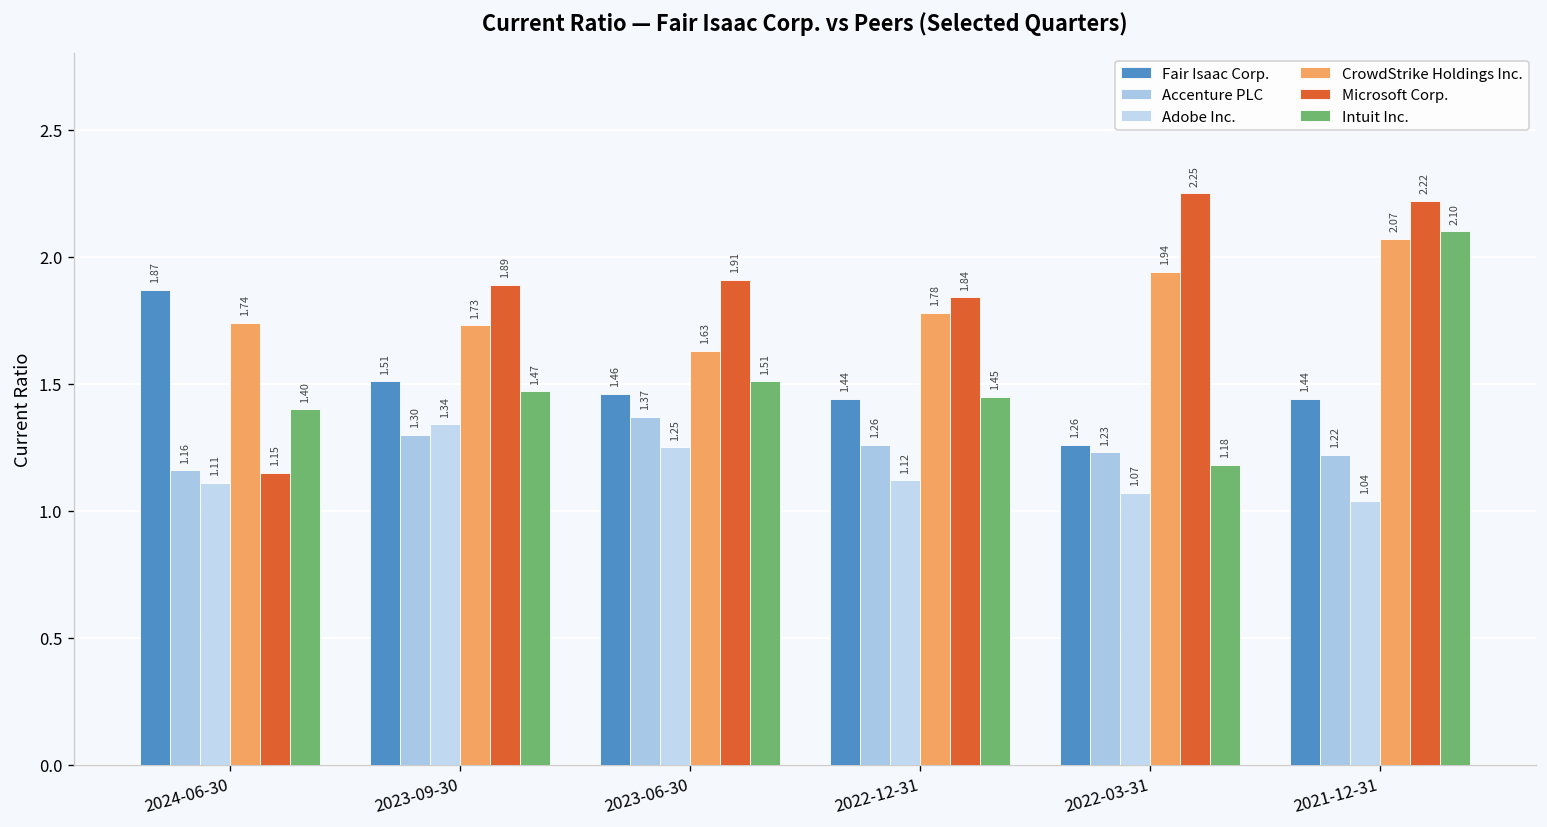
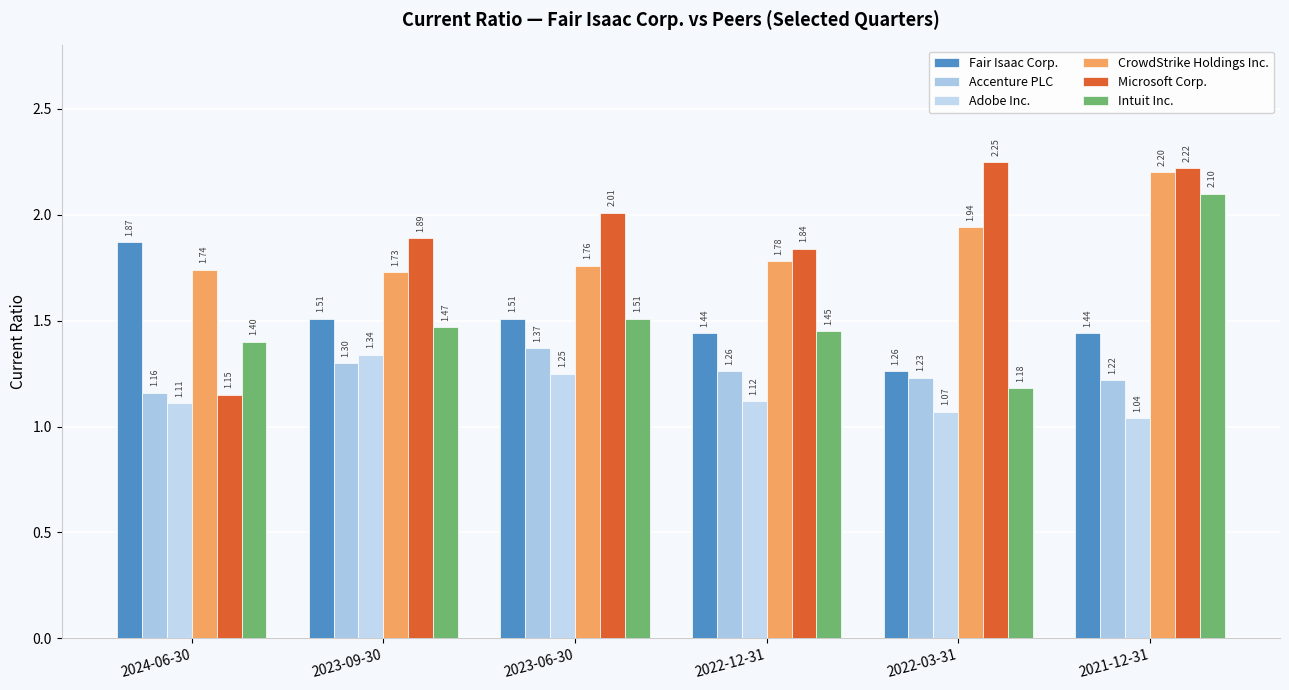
  {
    "Fair Isaac Corp.": {
      "2024-06-30": 1.87,
      "2023-09-30": 1.51,
-     "2023-06-30": 1.46,
+     "2023-06-30": 1.51,
      "2022-12-31": 1.44,
      "2022-03-31": 1.26,
      "2021-12-31": 1.44
    },
    "CrowdStrike Holdings Inc.": {
      "2024-06-30": 1.74,
      "2023-09-30": 1.73,
-     "2023-06-30": 1.63,
+     "2023-06-30": 1.76,
      "2022-12-31": 1.78,
      "2022-03-31": 1.94,
-     "2021-12-31": 2.07
+     "2021-12-31": 2.20
    },
    "Microsoft Corp.": {
      "2024-06-30": 1.15,
      "2023-09-30": 1.89,
-     "2023-06-30": 1.91,
+     "2023-06-30": 2.01,
      "2022-12-31": 1.84,
      "2022-03-31": 2.25,
      "2021-12-31": 2.22
    },
    "Intuit Inc.": {
      "2024-06-30": 1.40,
      "2023-09-30": 1.47,
      "2023-06-30": 1.51,
      "2022-12-31": 1.45,
      "2022-03-31": 1.18,
      "2021-12-31": 2.10
    }
  }
